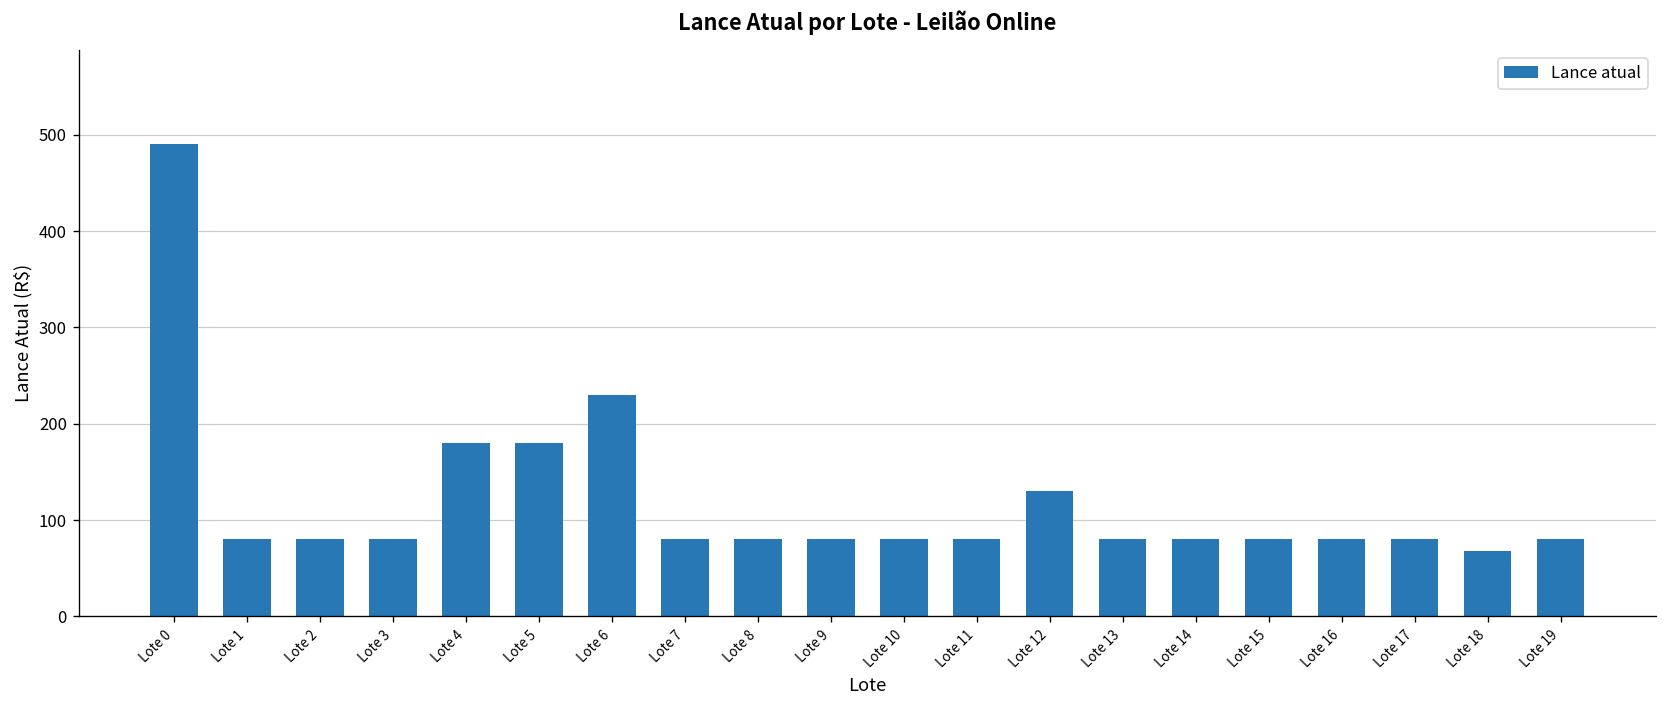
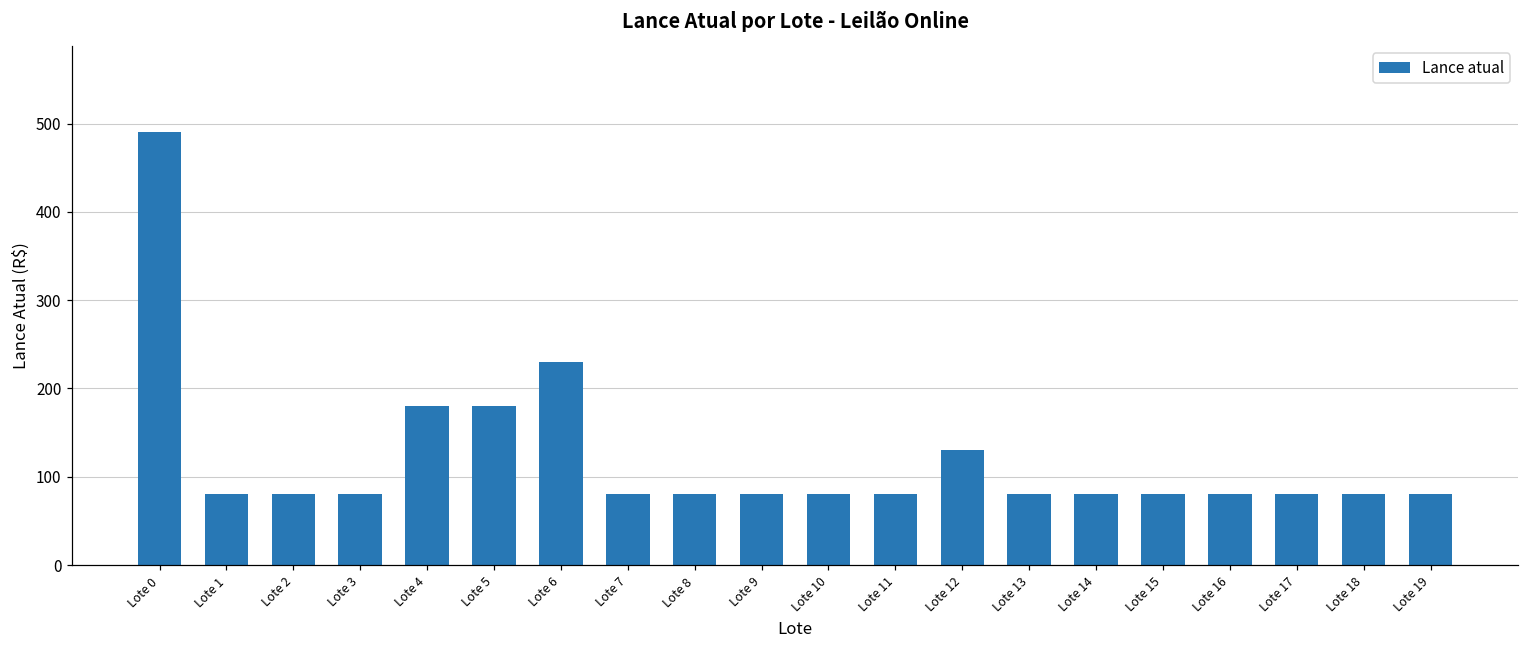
  {
    "Lote 0": 490,
    "Lote 1": 80,
    "Lote 2": 80,
    "Lote 3": 80,
    "Lote 4": 180,
    "Lote 5": 180,
    "Lote 6": 230,
    "Lote 7": 80,
    "Lote 8": 80,
    "Lote 9": 80,
    "Lote 10": 80,
    "Lote 11": 80,
    "Lote 12": 130,
    "Lote 13": 80,
    "Lote 14": 80,
    "Lote 15": 80,
    "Lote 16": 80,
    "Lote 17": 80,
-   "Lote 18": 70,
+   "Lote 18": 80,
    "Lote 19": 80
  }
